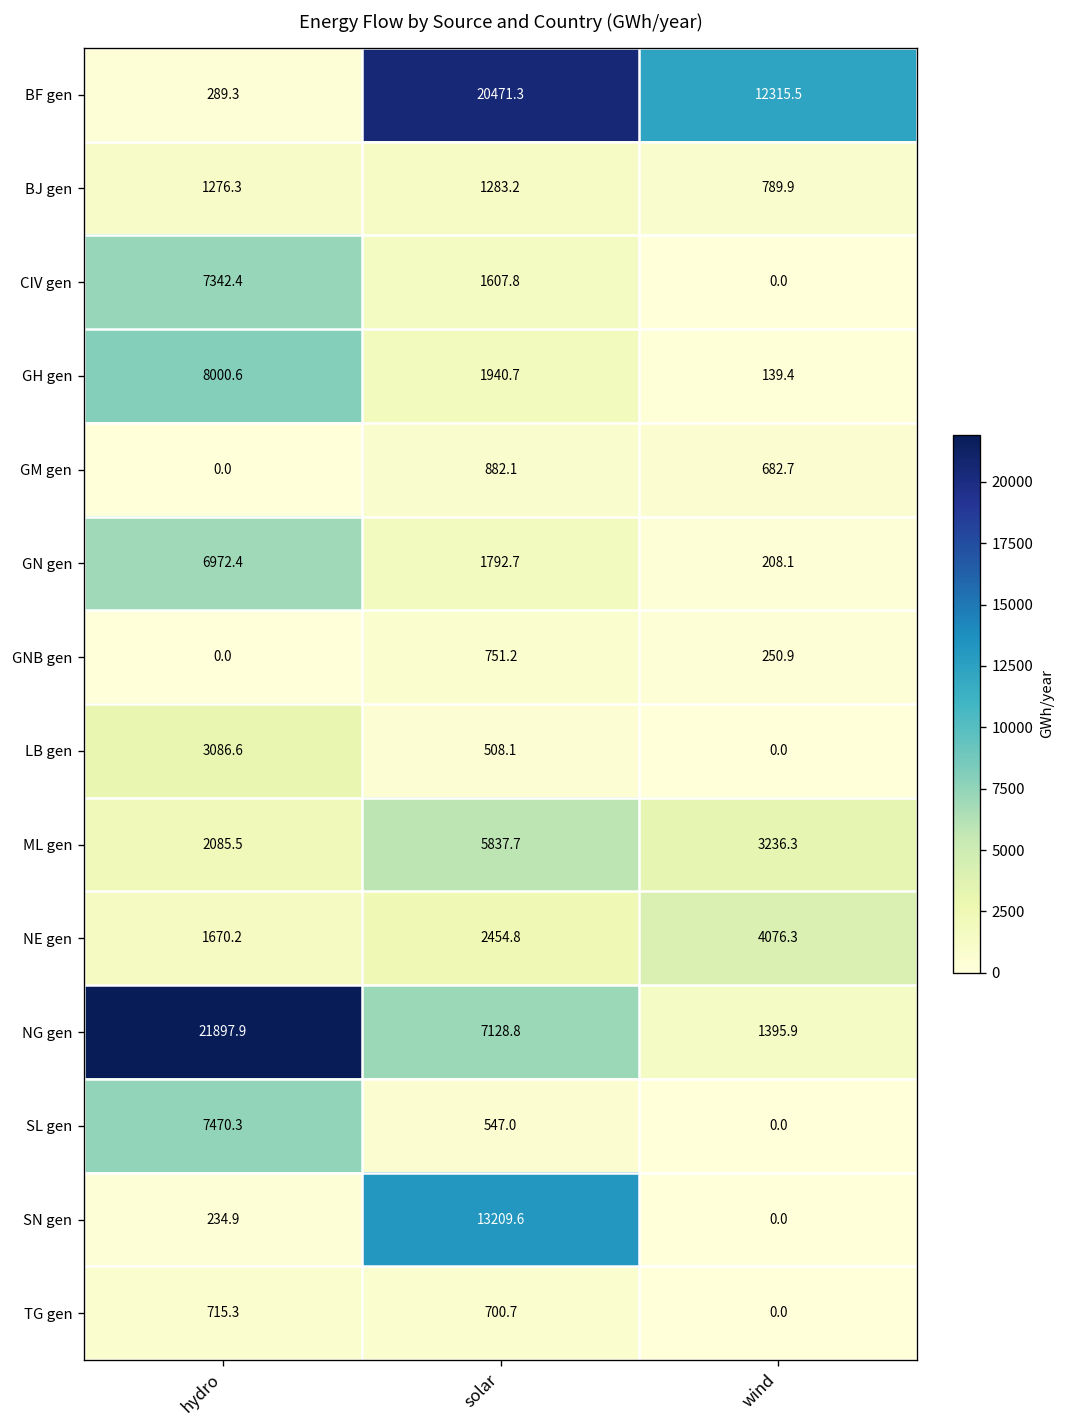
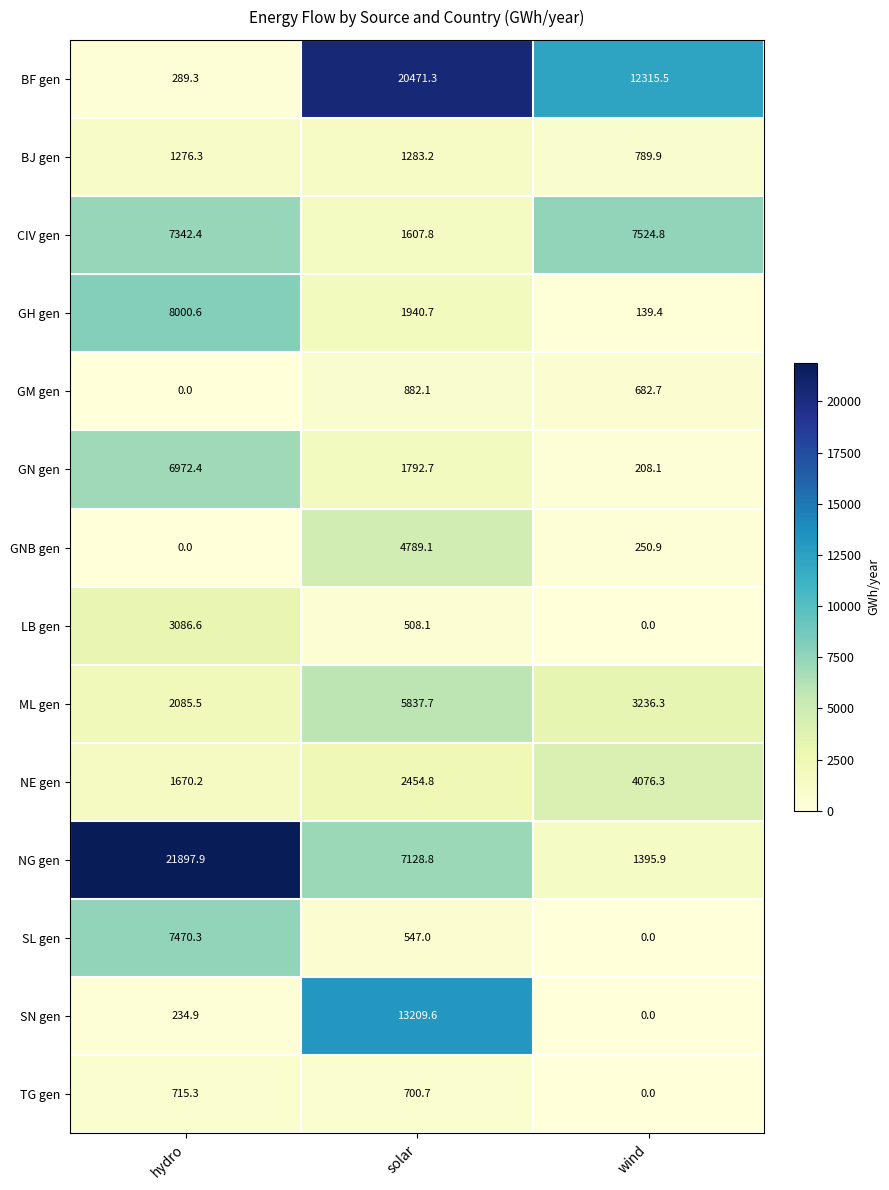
  {
    "BF gen": {
      "hydro": 289.3,
      "solar": 20471.3,
      "wind": 12315.5
    },
    "BJ gen": {
      "hydro": 1276.3,
      "solar": 1283.2,
      "wind": 789.9
    },
    "CIV gen": {
      "hydro": 7342.4,
      "solar": 1607.8,
-     "wind": 0.0
+     "wind": 7524.8
    },
    "GH gen": {
      "hydro": 8000.6,
      "solar": 1940.7,
      "wind": 139.4
    },
    "GM gen": {
      "hydro": 0.0,
      "solar": 882.1,
      "wind": 682.7
    },
    "GN gen": {
      "hydro": 6972.4,
      "solar": 1792.7,
      "wind": 208.1
    },
    "GNB gen": {
      "hydro": 0.0,
-     "solar": 751.2,
+     "solar": 4789.1,
      "wind": 250.9
    },
    "LB gen": {
      "hydro": 3086.6,
      "solar": 508.1,
      "wind": 0.0
    },
    "ML gen": {
      "hydro": 2085.5,
      "solar": 5837.7,
      "wind": 3236.3
    },
    "NE gen": {
      "hydro": 1670.2,
      "solar": 2454.8,
      "wind": 4076.3
    },
    "NG gen": {
      "hydro": 21897.9,
      "solar": 7128.8,
      "wind": 1395.9
    },
    "SL gen": {
      "hydro": 7470.3,
      "solar": 547.0,
      "wind": 0.0
    },
    "SN gen": {
      "hydro": 234.9,
      "solar": 13209.6,
      "wind": 0.0
    },
    "TG gen": {
      "hydro": 715.3,
      "solar": 700.7,
      "wind": 0.0
    }
  }
